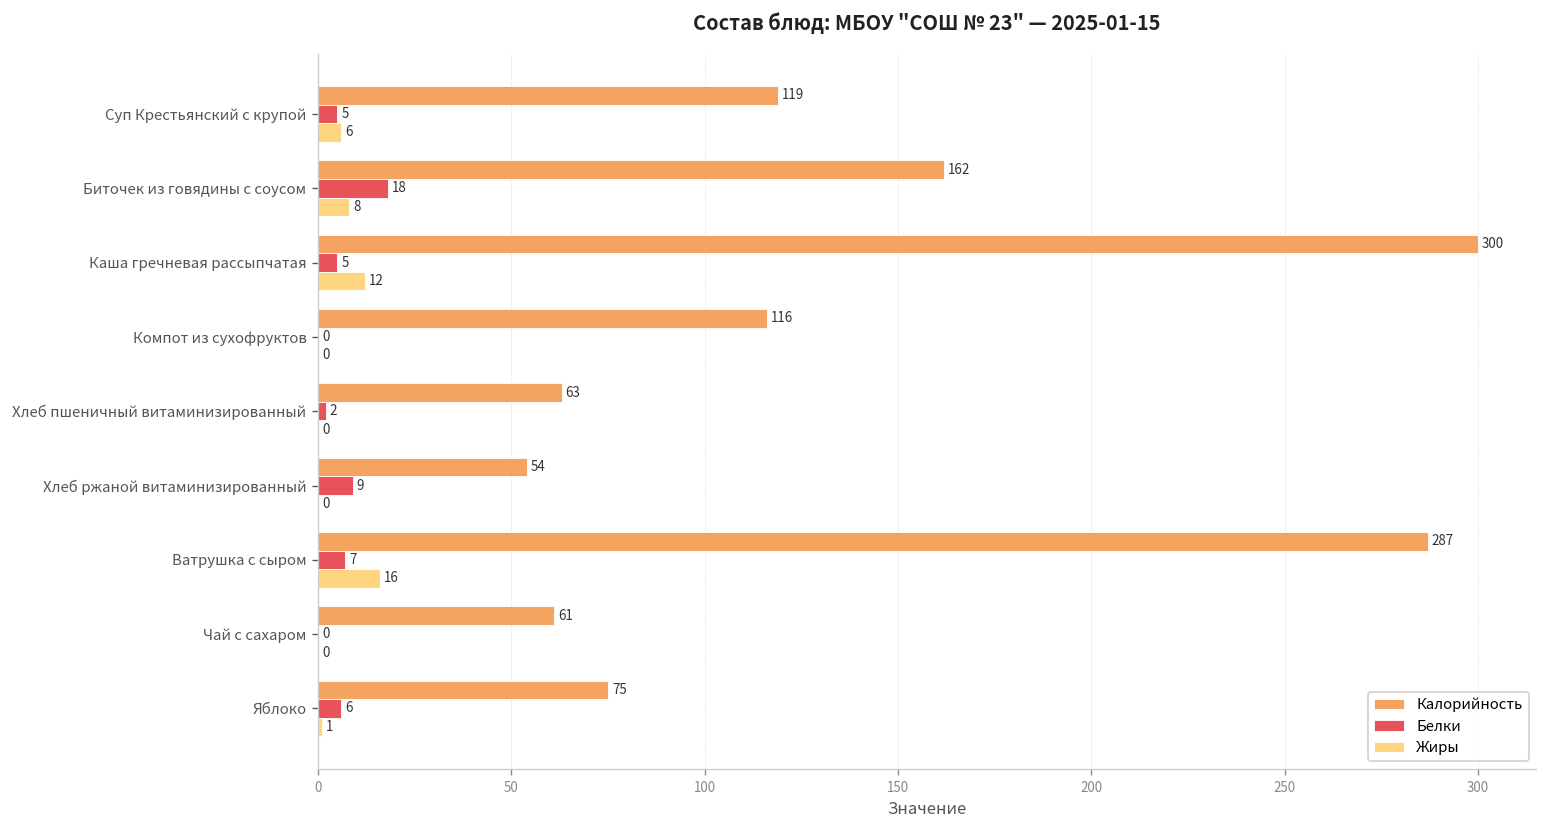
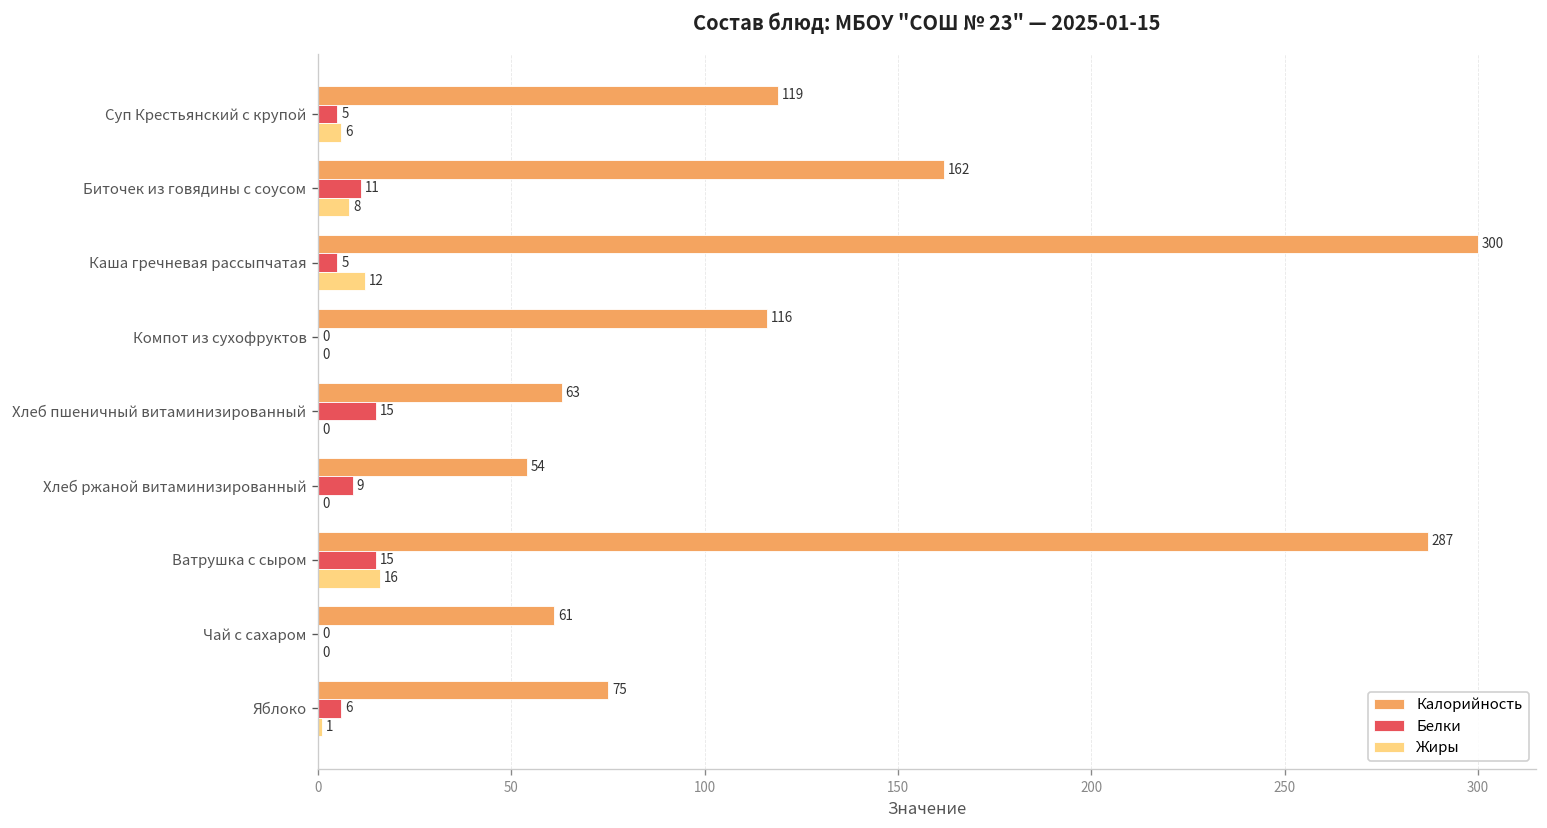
  {
    "Белки": {
      "Суп Крестьянский с крупой": 5,
-     "Биточек из говядины с соусом": 18,
+     "Биточек из говядины с соусом": 11,
      "Каша гречневая рассыпчатая": 5,
      "Компот из сухофруктов": 0,
-     "Хлеб пшеничный витаминизированный": 2,
+     "Хлеб пшеничный витаминизированный": 15,
      "Хлеб ржаной витаминизированный": 9,
-     "Ватрушка с сыром": 7,
+     "Ватрушка с сыром": 15,
      "Чай с сахаром": 0,
      "Яблоко": 6
    }
  }
